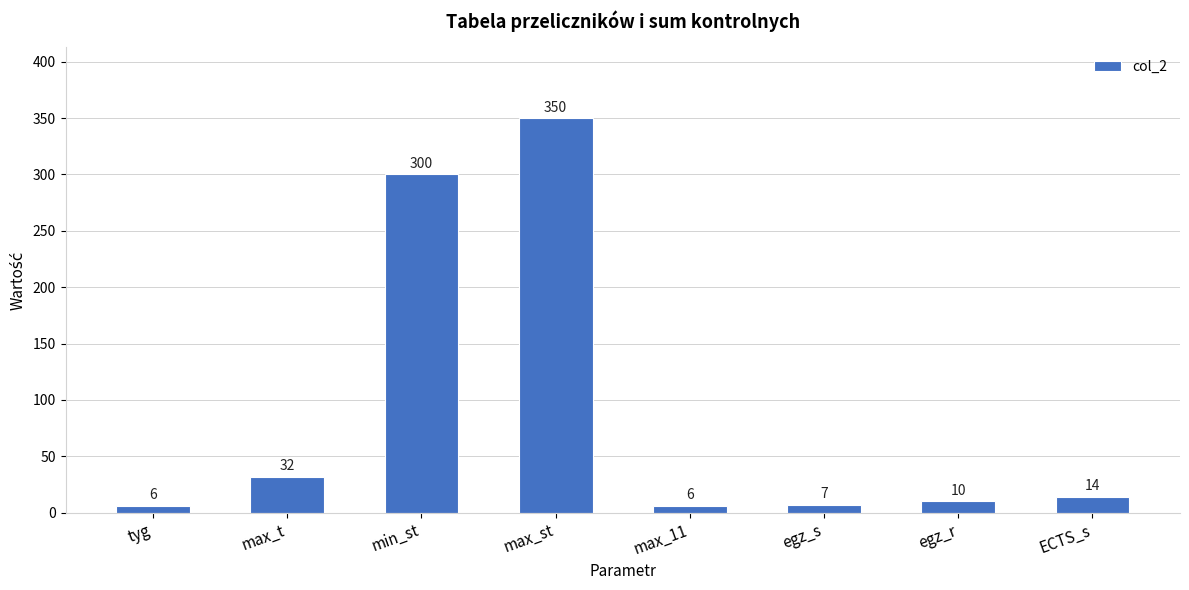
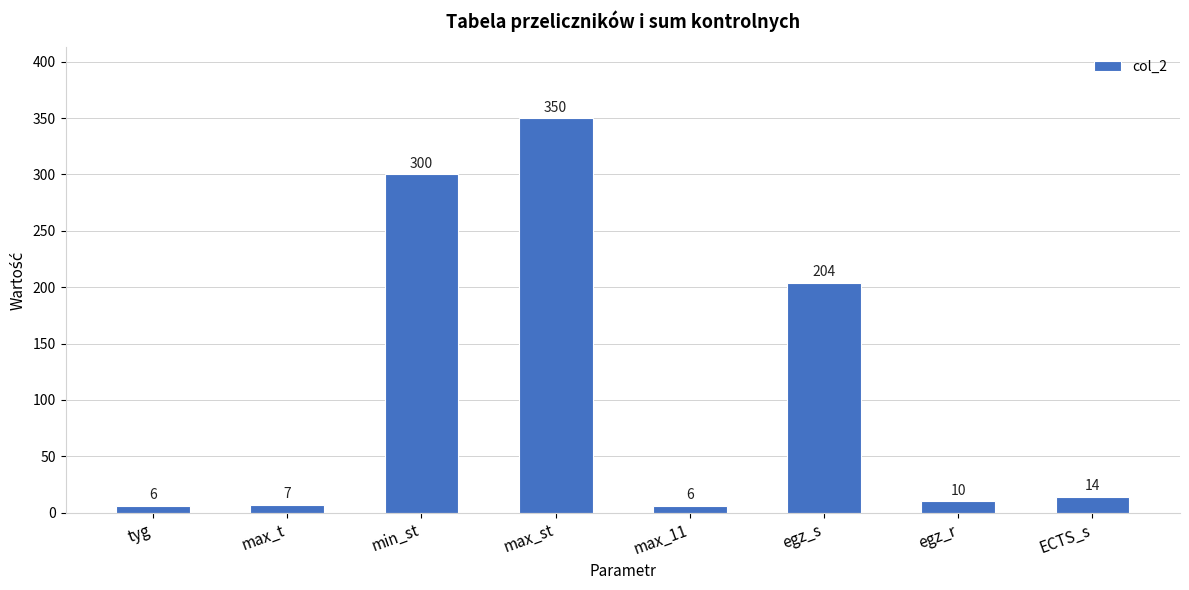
  {
    "tyg": 6,
-   "max_t": 32,
+   "max_t": 7,
    "min_st": 300,
    "max_st": 350,
    "max_11": 6,
-   "egz_s": 7,
+   "egz_s": 204,
    "egz_r": 10,
    "ECTS_s": 14
  }
